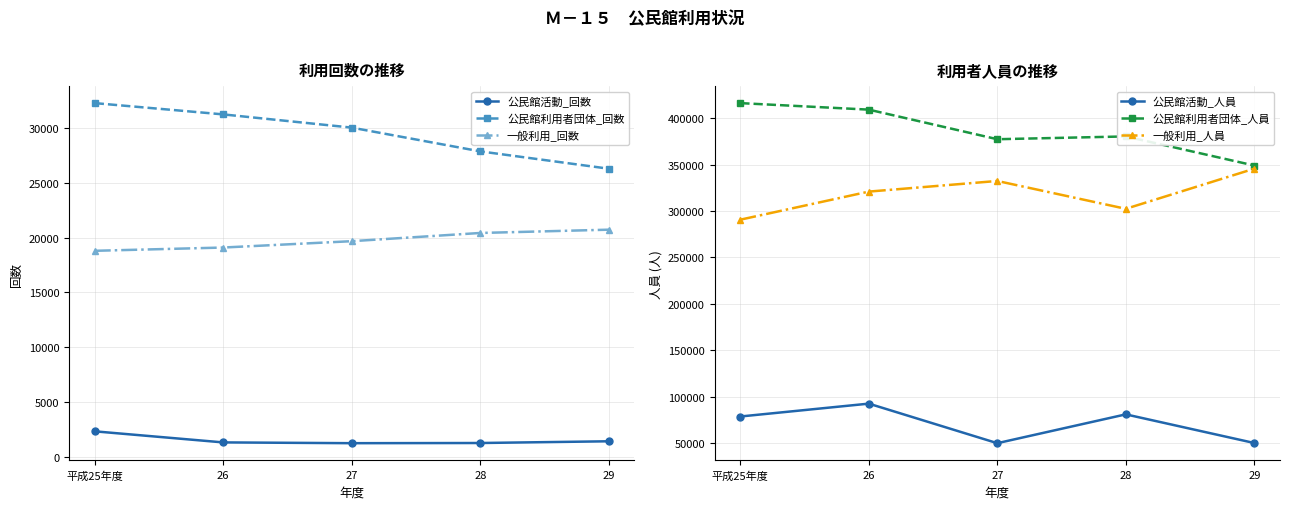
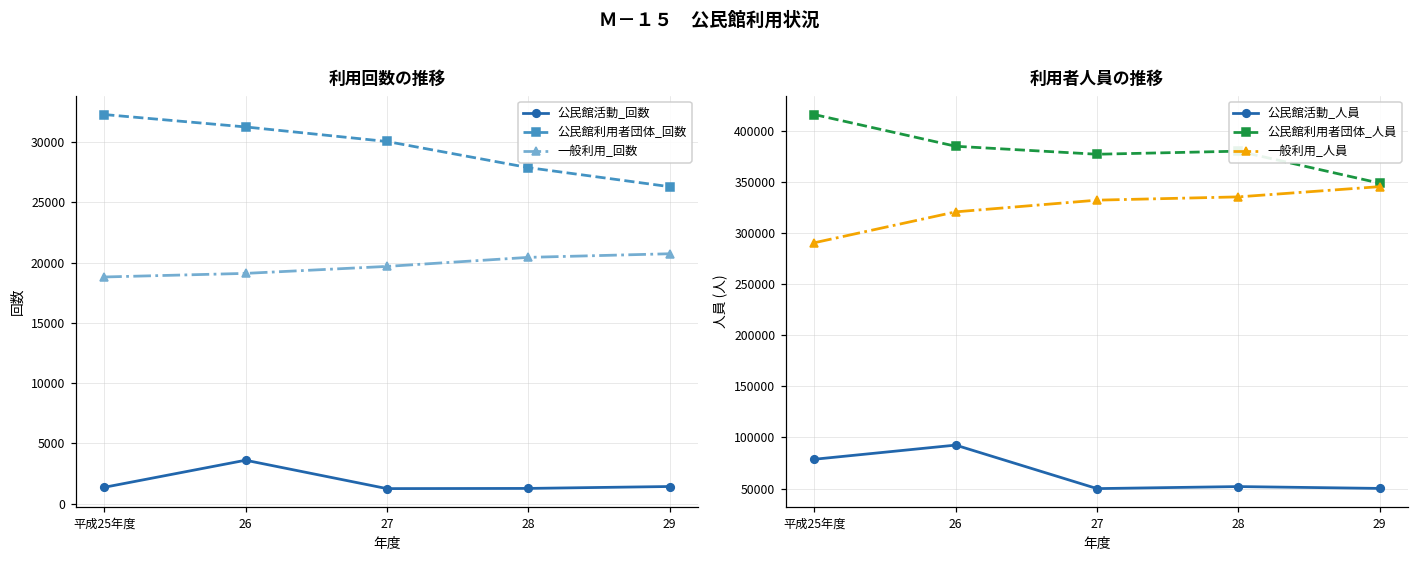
  {
    "利用回数の推移": {
      "公民館活動_回数": {
-       "平成25年度": 2300,
-       "26": 1300,
+       "平成25年度": 1400,
+       "26": 3600,
        "27": 1200,
        "28": 1300,
        "29": 1400
      }
    },
    "利用者人員の推移": {
      "公民館活動_人員": {
        "平成25年度": 80000,
        "26": 90000,
        "27": 50000,
-       "28": 80000,
+       "28": 50000,
        "29": 50000
      },
      "公民館利用者団体_人員": {
        "平成25年度": 420000,
-       "26": 410000,
+       "26": 390000,
        "27": 380000,
        "29": 350000
      },
      "一般利用_人員": {
        "平成25年度": 290000,
        "26": 320000,
        "27": 330000,
-       "28": 300000,
+       "28": 340000,
        "29": 350000
      }
    }
  }
